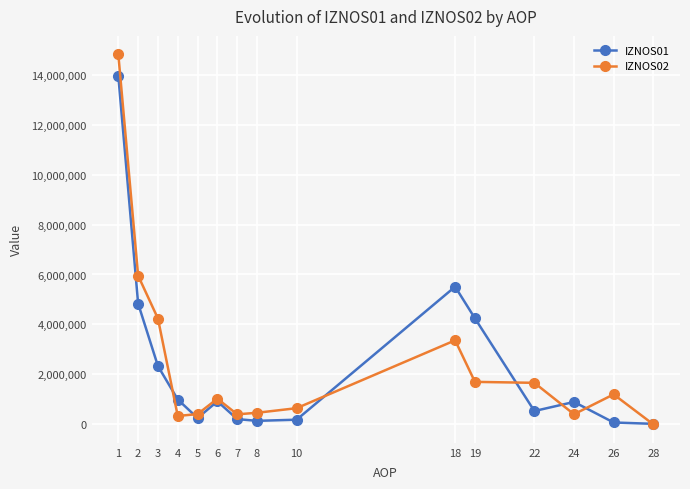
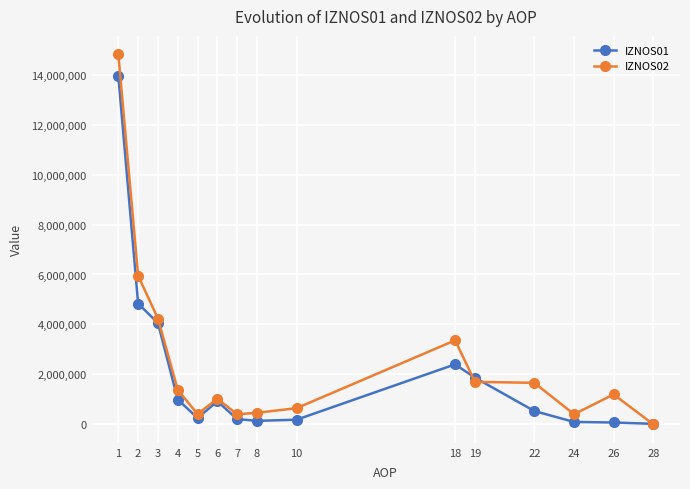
  {
    "IZNOS01": {
      "1": "14,000,000",
      "2": "4,800,000",
-     "3": "2,300,000",
+     "3": "4,100,000",
      "4": "1,000,000",
      "5": "300,000",
      "6": "900,000",
      "7": "200,000",
      "8": "100,000",
      "10": "200,000",
-     "18": "5,500,000",
-     "19": "4,200,000",
+     "18": "2,400,000",
+     "19": "1,900,000",
      "22": "500,000",
-     "24": "900,000",
+     "24": "100,000",
      "26": "100,000"
    },
    "IZNOS02": {
      "1": "14,800,000",
      "2": "6,000,000",
      "3": "4,200,000",
-     "4": "300,000",
+     "4": "1,400,000",
      "5": "400,000",
      "6": "1,000,000",
      "7": "400,000",
      "8": "500,000",
      "10": "600,000",
      "18": "3,400,000",
      "19": "1,700,000",
      "22": "1,700,000",
      "24": "400,000",
      "26": "1,200,000"
    }
  }
